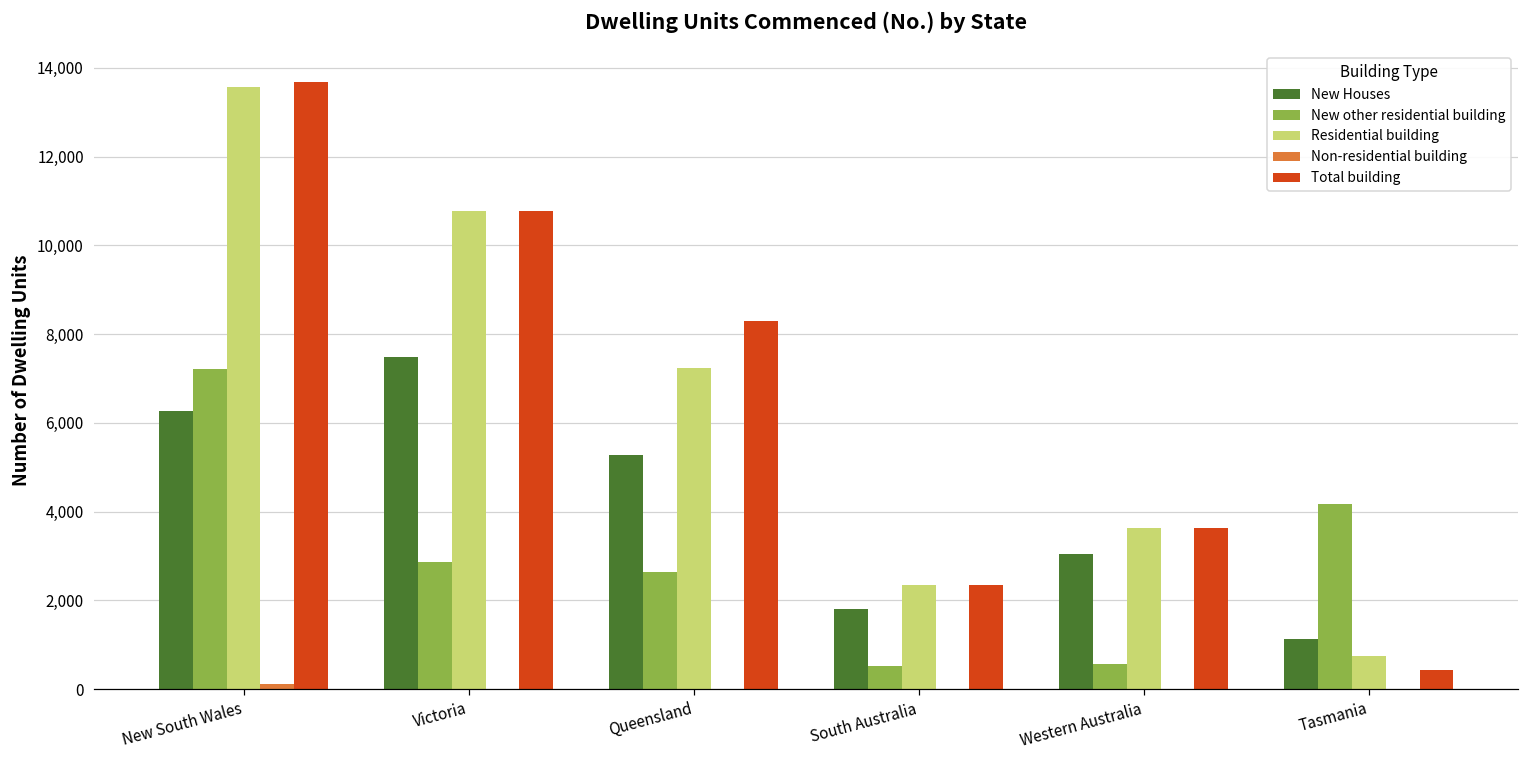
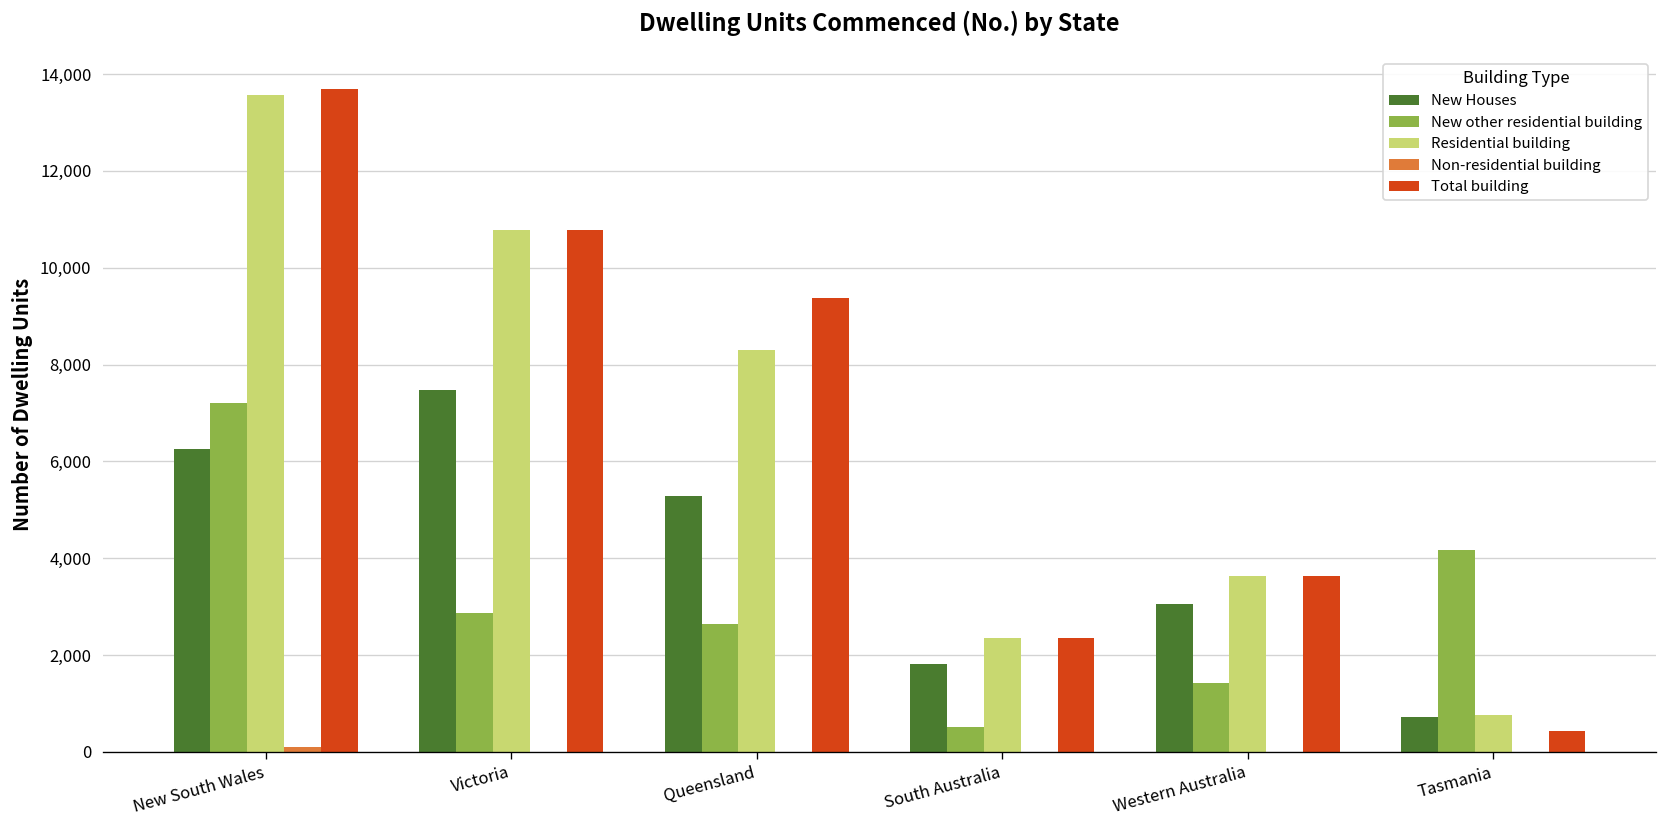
  {
    "New Houses": {
      "New South Wales": "6,300",
      "Victoria": "7,500",
      "Queensland": "5,300",
      "South Australia": "1,800",
      "Western Australia": "3,100",
-     "Tasmania": "1,100"
+     "Tasmania": "700"
    },
    "New other residential building": {
      "New South Wales": "7,200",
      "Victoria": "2,900",
      "Queensland": "2,600",
      "South Australia": "500",
-     "Western Australia": "600",
+     "Western Australia": "1,400",
      "Tasmania": "4,200"
    },
    "Residential building": {
      "New South Wales": "13,600",
      "Victoria": "10,800",
-     "Queensland": "7,200",
+     "Queensland": "8,300",
      "South Australia": "2,400",
      "Western Australia": "3,600",
      "Tasmania": "800"
    },
    "Non-residential building": {
      "New South Wales": "100",
      "Queensland": "0",
      "South Australia": "0",
      "Western Australia": "0",
      "Tasmania": "0"
    },
    "Total building": {
      "New South Wales": "13,700",
      "Victoria": "10,800",
-     "Queensland": "8,300",
+     "Queensland": "9,400",
      "South Australia": "2,400",
      "Western Australia": "3,600",
      "Tasmania": "400"
    }
  }
